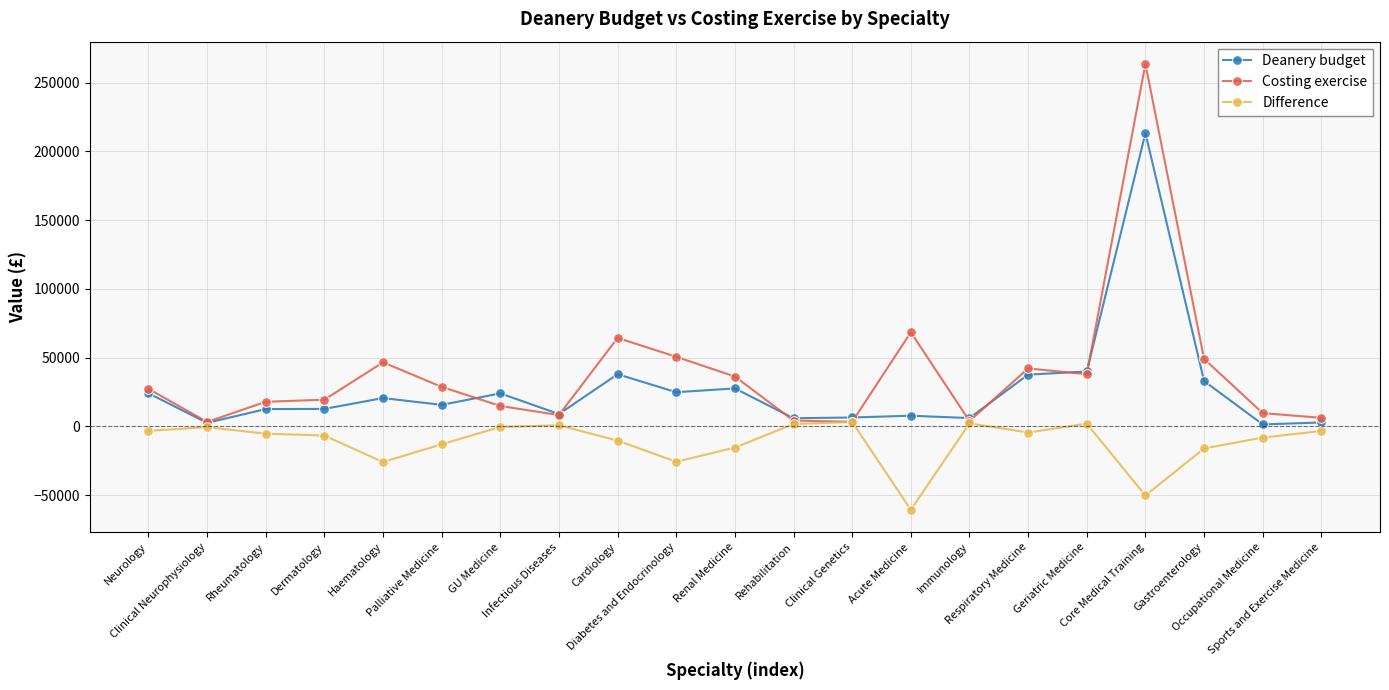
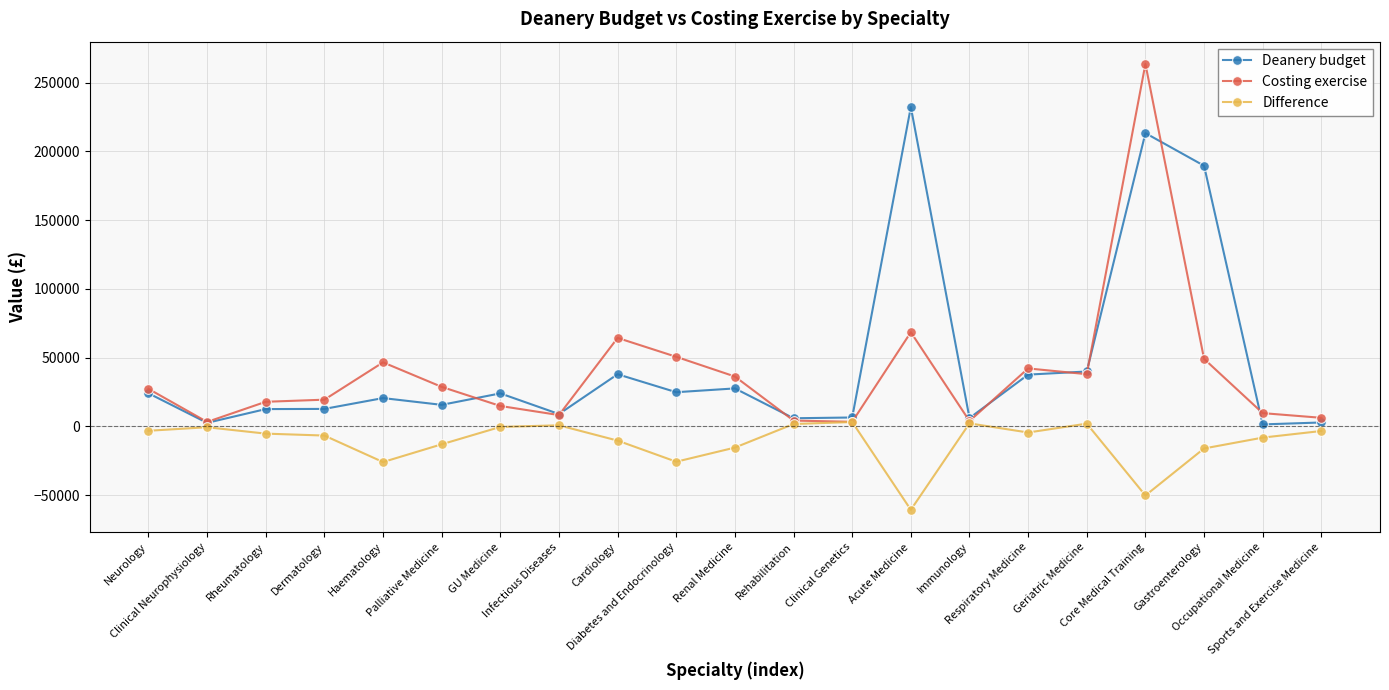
  {
    "Deanery budget": {
      "Neurology": 24000,
      "Rheumatology": 13000,
      "Dermatology": 13000,
      "Haematology": 21000,
      "Palliative Medicine": 16000,
      "GU Medicine": 24000,
      "Cardiology": 38000,
      "Diabetes and Endocrinology": 25000,
      "Renal Medicine": 28000,
      "Clinical Genetics": 6000,
-     "Acute Medicine": 8000,
+     "Acute Medicine": 232000,
      "Immunology": 6000,
      "Respiratory Medicine": 38000,
      "Geriatric Medicine": 40000,
      "Core Medical Training": 213000,
-     "Gastroenterology": 33000,
+     "Gastroenterology": 189000,
      "Occupational Medicine": 1000,
      "Sports and Exercise Medicine": 3000
    },
    "Costing exercise": {
      "Neurology": 27000,
      "Rheumatology": 18000,
      "Dermatology": 19000,
      "Haematology": 47000,
      "Palliative Medicine": 29000,
      "GU Medicine": 15000,
      "Cardiology": 64000,
      "Diabetes and Endocrinology": 51000,
      "Renal Medicine": 36000,
      "Acute Medicine": 68000,
      "Respiratory Medicine": 42000,
      "Geriatric Medicine": 38000,
      "Core Medical Training": 264000,
      "Gastroenterology": 49000,
      "Occupational Medicine": 10000,
      "Sports and Exercise Medicine": 6000
    },
    "Difference": {
      "Neurology": -3000,
      "Clinical Neurophysiology": -1000,
      "Rheumatology": -5000,
      "Dermatology": -7000,
      "Haematology": -26000,
      "Palliative Medicine": -13000,
      "GU Medicine": 0,
      "Infectious Diseases": 1000,
      "Cardiology": -10000,
      "Diabetes and Endocrinology": -26000,
      "Renal Medicine": -15000,
      "Rehabilitation": 2000,
      "Acute Medicine": -61000,
      "Respiratory Medicine": -4000,
      "Geriatric Medicine": 2000,
      "Core Medical Training": -50000,
      "Gastroenterology": -16000,
      "Occupational Medicine": -8000,
      "Sports and Exercise Medicine": -3000
    }
  }
